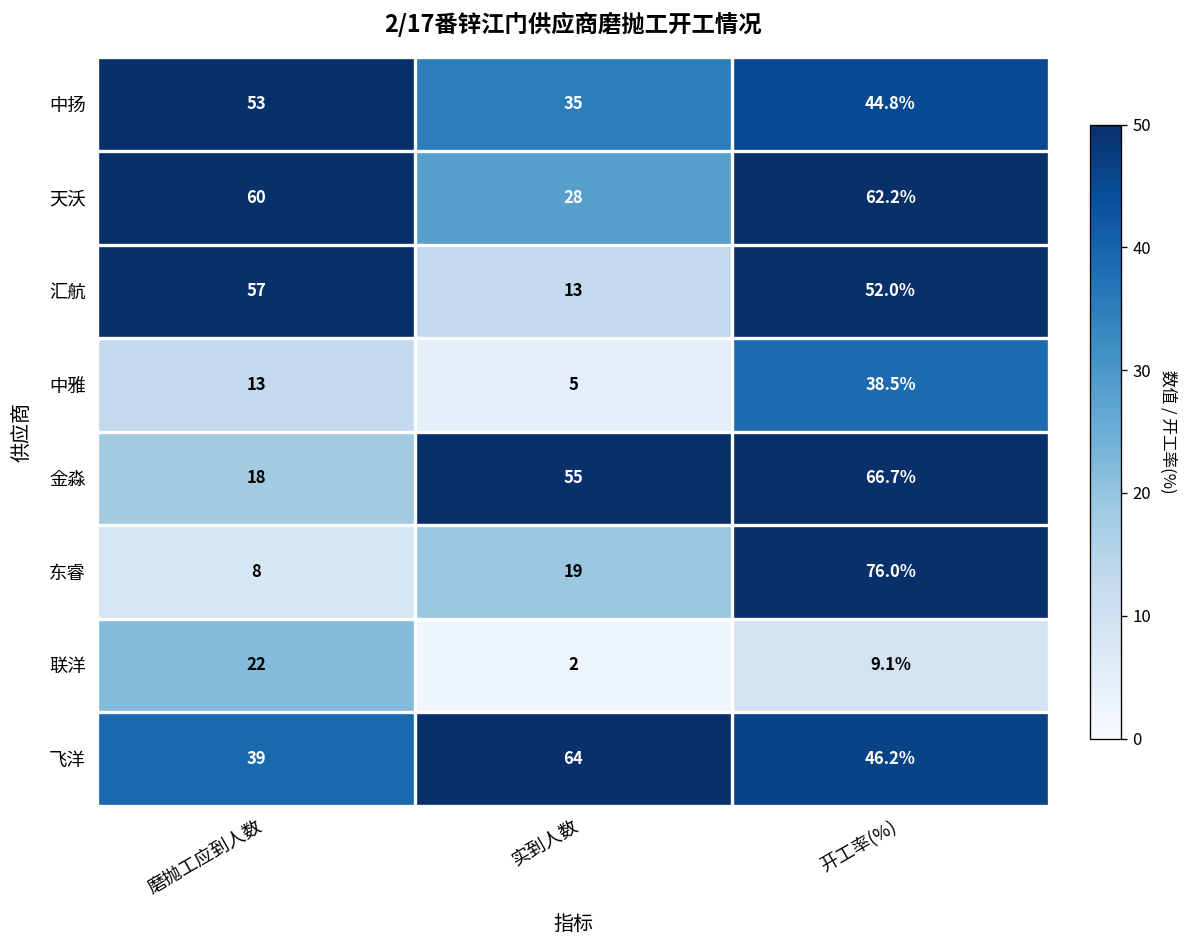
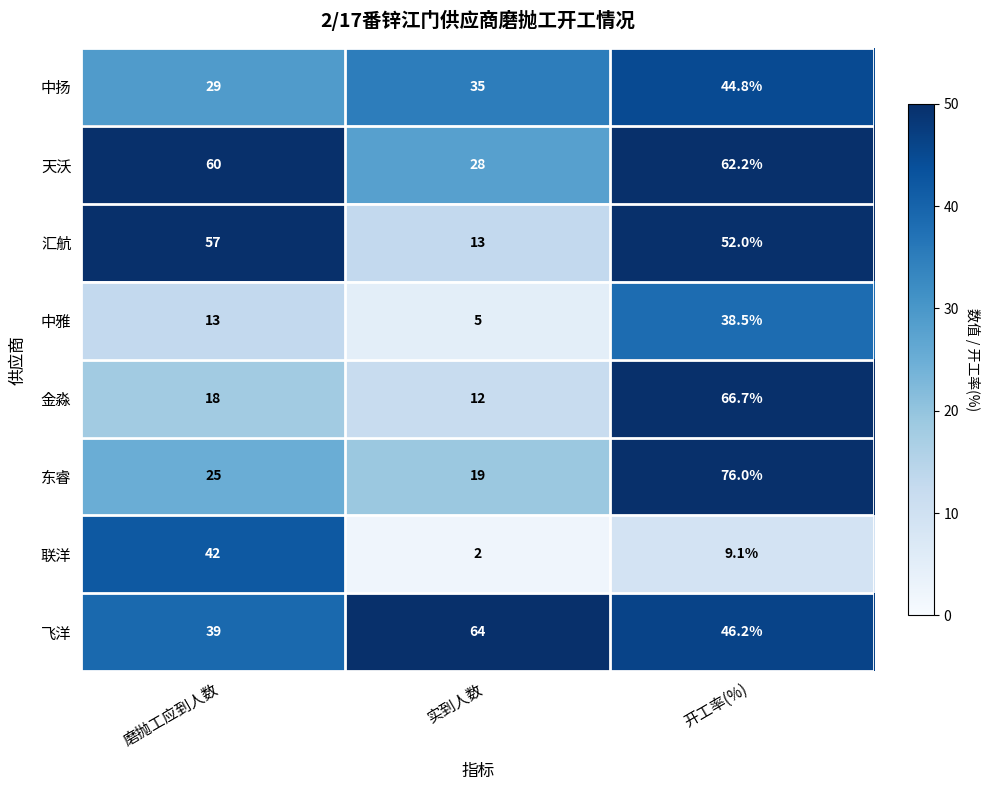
  {
    "中扬": {
-     "磨抛工应到人数": "53",
+     "磨抛工应到人数": "29",
      "实到人数": "35",
      "开工率(%)": "44.8%"
    },
    "天沃": {
      "磨抛工应到人数": "60",
      "实到人数": "28",
      "开工率(%)": "62.2%"
    },
    "汇航": {
      "磨抛工应到人数": "57",
      "实到人数": "13",
      "开工率(%)": "52.0%"
    },
    "中雅": {
      "磨抛工应到人数": "13",
      "实到人数": "5",
      "开工率(%)": "38.5%"
    },
    "金淼": {
      "磨抛工应到人数": "18",
-     "实到人数": "55",
+     "实到人数": "12",
      "开工率(%)": "66.7%"
    },
    "东睿": {
-     "磨抛工应到人数": "8",
+     "磨抛工应到人数": "25",
      "实到人数": "19",
      "开工率(%)": "76.0%"
    },
    "联洋": {
-     "磨抛工应到人数": "22",
+     "磨抛工应到人数": "42",
      "实到人数": "2",
      "开工率(%)": "9.1%"
    },
    "飞洋": {
      "磨抛工应到人数": "39",
      "实到人数": "64",
      "开工率(%)": "46.2%"
    }
  }
